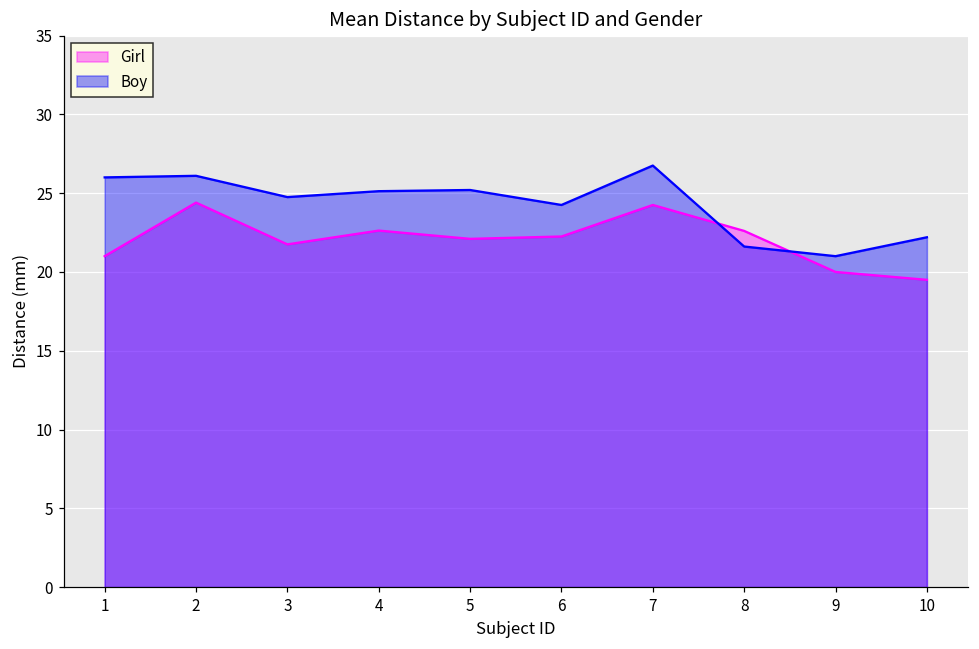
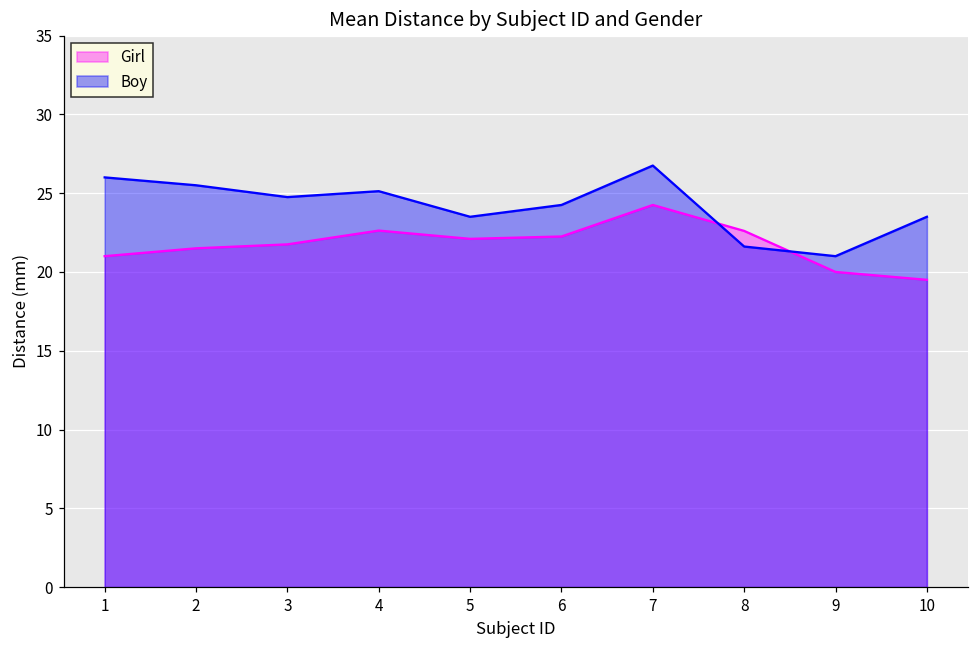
  {
    "Girl": {
      "1": 21.0,
-     "2": 24.4,
+     "2": 21.5,
      "3": 21.8,
      "4": 22.6,
      "5": 22.1,
      "6": 22.3,
      "7": 24.3,
      "8": 22.6,
      "9": 20.0,
      "10": 19.5
    },
    "Boy": {
      "1": 26.0,
-     "2": 26.1,
+     "2": 25.5,
      "3": 24.8,
      "4": 25.1,
-     "5": 25.2,
+     "5": 23.5,
      "6": 24.3,
      "7": 26.8,
      "8": 21.6,
      "9": 21.0,
-     "10": 22.2
+     "10": 23.5
    }
  }
